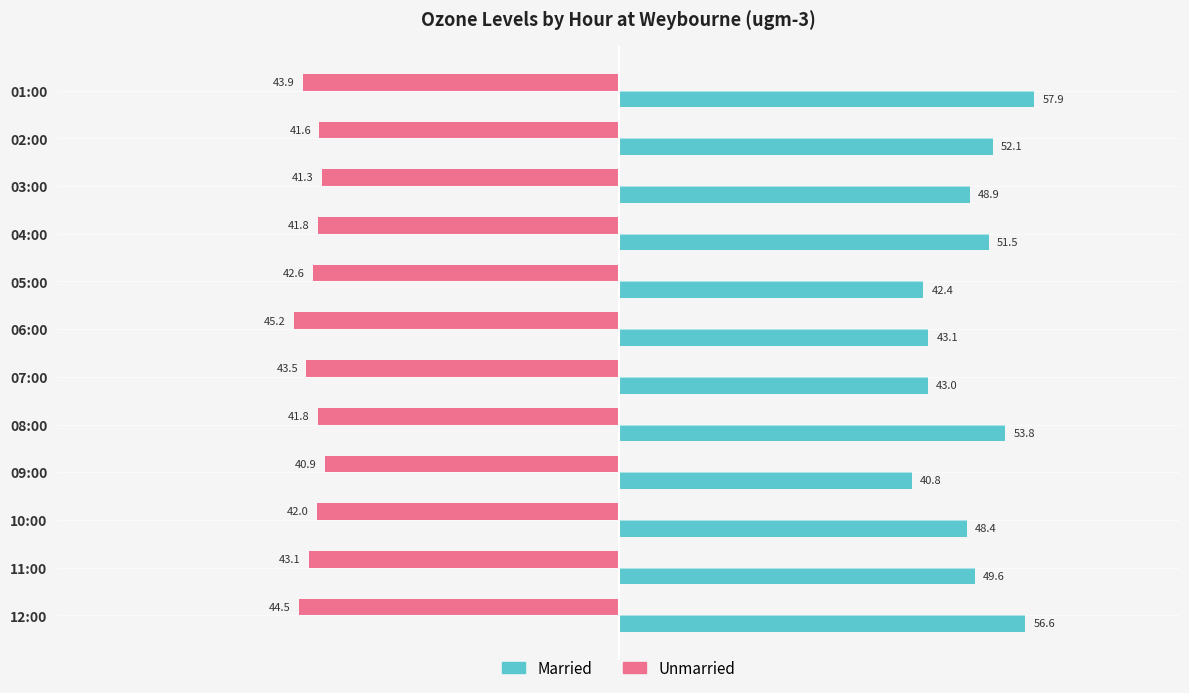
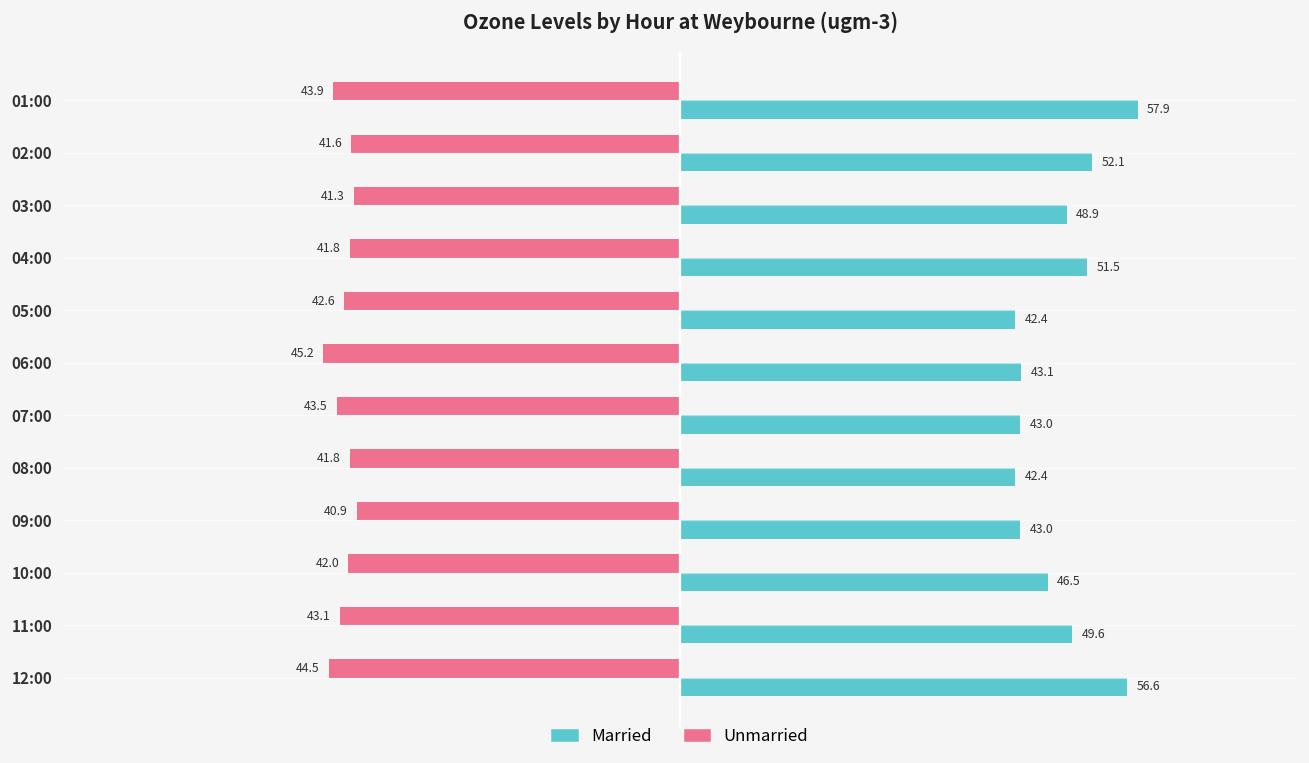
  {
    "Married": {
      "01:00": 57.9,
      "02:00": 52.1,
      "03:00": 48.9,
      "04:00": 51.5,
      "05:00": 42.4,
      "06:00": 43.1,
      "07:00": 43.0,
-     "08:00": 53.8,
-     "09:00": 40.8,
-     "10:00": 48.4,
+     "08:00": 42.4,
+     "09:00": 43.0,
+     "10:00": 46.5,
      "11:00": 49.6,
      "12:00": 56.6
    }
  }
